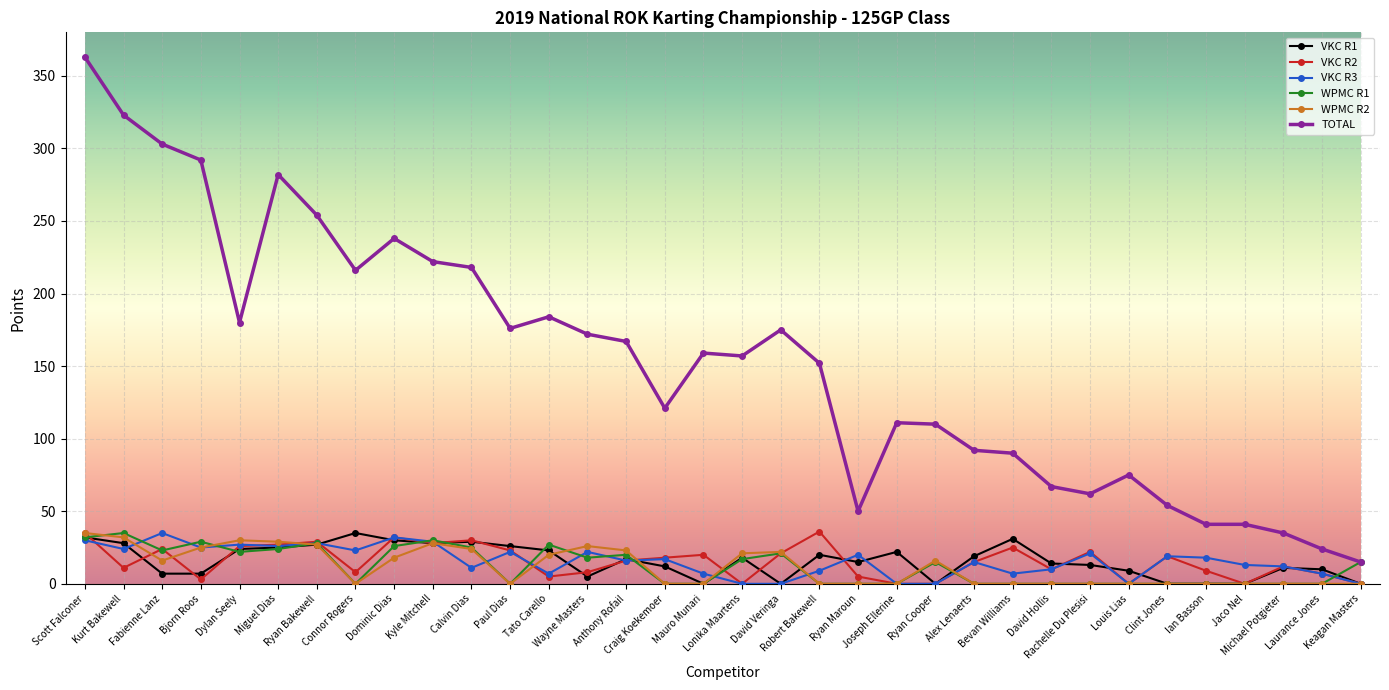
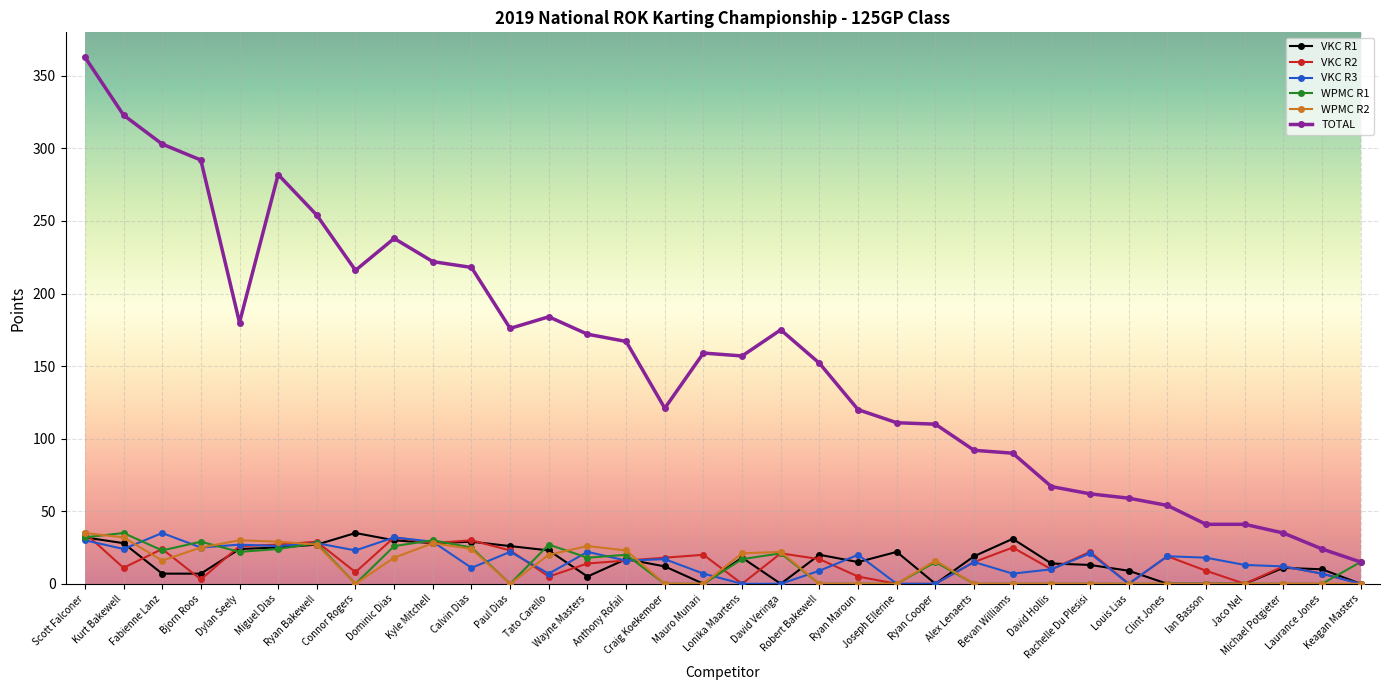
  {
    "VKC R1": {
      "Kurt Bakewell": 28,
      "Fabienne Lanz": 7,
      "Bjorn Roos": 7,
      "Dylan Seely": 24,
      "Connor Rogers": 35,
      "Dominic Dias": 30,
      "Paul Dias": 26,
      "Tato Carello": 23,
      "Wayne Masters": 5,
      "Craig Koekemoer": 12,
      "Robert Bakewell": 20,
      "Ryan Maroun": 15,
      "Joseph Ellerine": 22,
      "Alex Lenaerts": 19,
      "Bevan Williams": 31,
      "David Hollis": 14,
      "Rachelle Du Plesisi": 13,
      "Louis Lias": 9,
      "Laurance Jones": 10
    },
    "VKC R2": {
      "Kurt Bakewell": 11,
      "Bjorn Roos": 3,
      "Connor Rogers": 8,
      "Tato Carello": 5,
-     "Wayne Masters": 8,
+     "Wayne Masters": 14,
      "Mauro Munari": 20,
-     "Robert Bakewell": 36,
+     "Robert Bakewell": 17,
      "Ryan Maroun": 5,
      "Bevan Williams": 25,
      "Ian Basson": 9
    },
    "VKC R3": {
      "Scott Falconer": 30,
      "Kurt Bakewell": 24,
      "Fabienne Lanz": 35,
      "Connor Rogers": 23,
      "Calvin Dias": 11,
      "Tato Carello": 7,
      "Wayne Masters": 22,
      "Mauro Munari": 7,
      "Robert Bakewell": 9,
      "Ryan Maroun": 20,
      "Bevan Williams": 7,
      "Ian Basson": 18,
      "Jaco Nel": 13
    },
    "WPMC R1": {
      "Kurt Bakewell": 35,
      "Bjorn Roos": 29,
      "Dylan Seely": 22,
      "Dominic Dias": 26,
      "Tato Carello": 27,
      "Wayne Masters": 18,
      "Anthony Rofail": 20
    },
    "WPMC R2": {
      "Kurt Bakewell": 32,
      "Fabienne Lanz": 16,
      "Dylan Seely": 30,
      "Miguel Dias": 29,
      "Dominic Dias": 18,
      "Tato Carello": 20,
      "Wayne Masters": 26,
      "Anthony Rofail": 23,
      "Lonika Maartens": 21
    },
    "TOTAL": {
      "Scott Falconer": 363,
      "Kurt Bakewell": 323,
      "Fabienne Lanz": 303,
      "Bjorn Roos": 292,
      "Dylan Seely": 180,
      "Miguel Dias": 282,
      "Ryan Bakewell": 254,
      "Connor Rogers": 216,
      "Dominic Dias": 238,
      "Kyle Mitchell": 222,
      "Calvin Dias": 218,
      "Paul Dias": 176,
      "Tato Carello": 184,
      "Wayne Masters": 172,
      "Anthony Rofail": 167,
      "Craig Koekemoer": 121,
      "Mauro Munari": 159,
      "Lonika Maartens": 157,
      "David Veringa": 175,
      "Robert Bakewell": 152,
-     "Ryan Maroun": 50,
+     "Ryan Maroun": 120,
      "Joseph Ellerine": 111,
      "Ryan Cooper": 110,
      "Alex Lenaerts": 92,
      "Bevan Williams": 90,
      "David Hollis": 67,
      "Rachelle Du Plesisi": 62,
-     "Louis Lias": 75,
+     "Louis Lias": 59,
      "Clint Jones": 54,
      "Ian Basson": 41,
      "Jaco Nel": 41,
      "Michael Potgieter": 35,
      "Laurance Jones": 24
    }
  }
